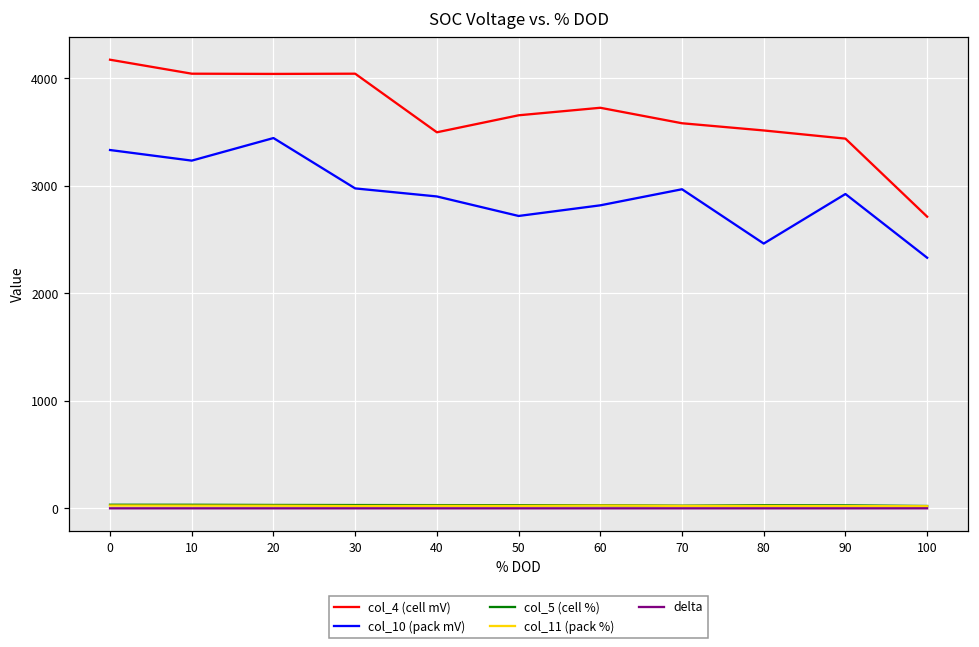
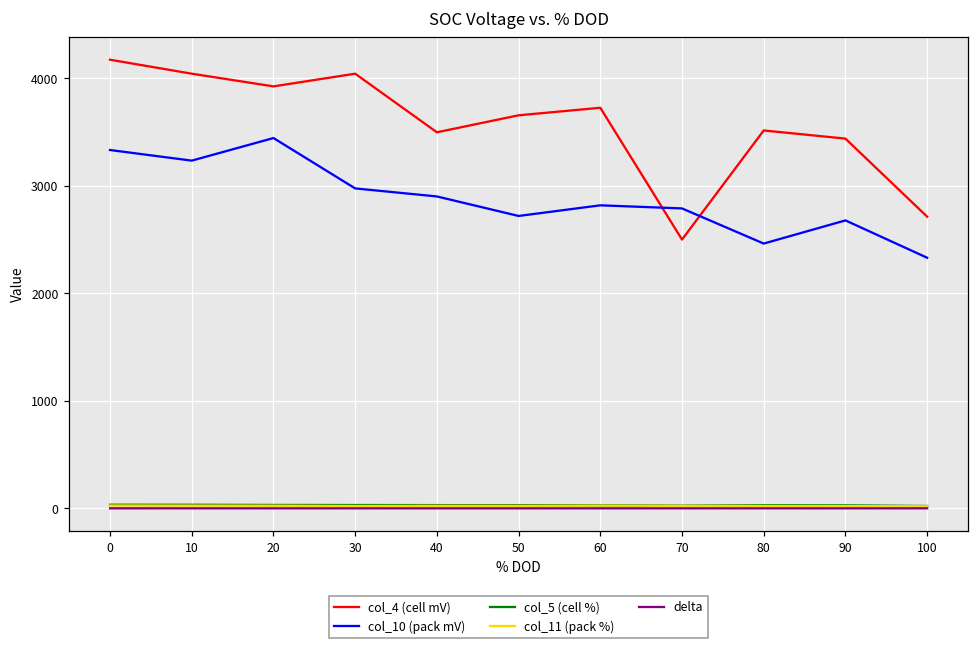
  {
    "col_4 (cell mV)": {
      "0": 4200,
      "10": 4000,
-     "20": 4000,
+     "20": 3900,
      "30": 4000,
      "40": 3500,
      "50": 3700,
      "60": 3700,
-     "70": 3600,
+     "70": 2500,
      "80": 3500,
      "90": 3400,
      "100": 2700
    },
    "col_10 (pack mV)": {
      "0": 3300,
      "10": 3200,
      "20": 3400,
      "30": 3000,
      "40": 2900,
      "50": 2700,
      "60": 2800,
-     "70": 3000,
+     "70": 2800,
      "80": 2500,
-     "90": 2900,
+     "90": 2700,
      "100": 2300
    }
  }
